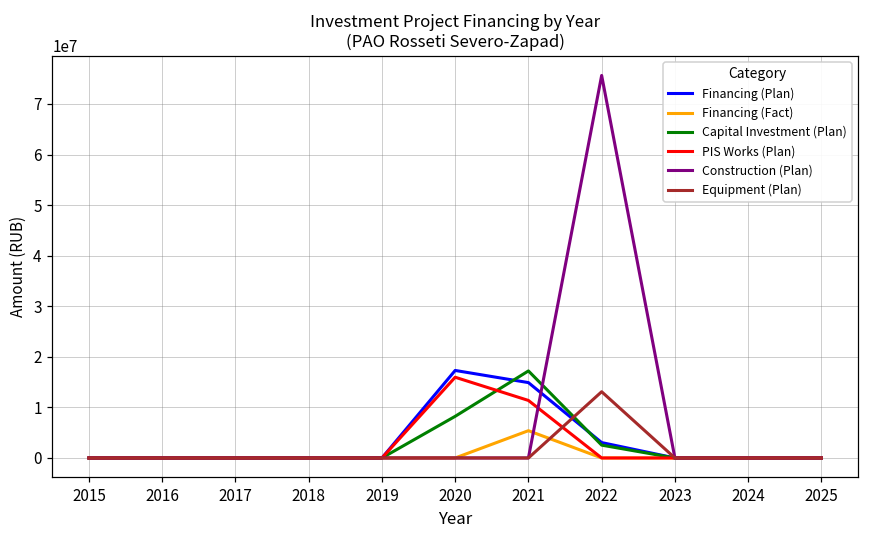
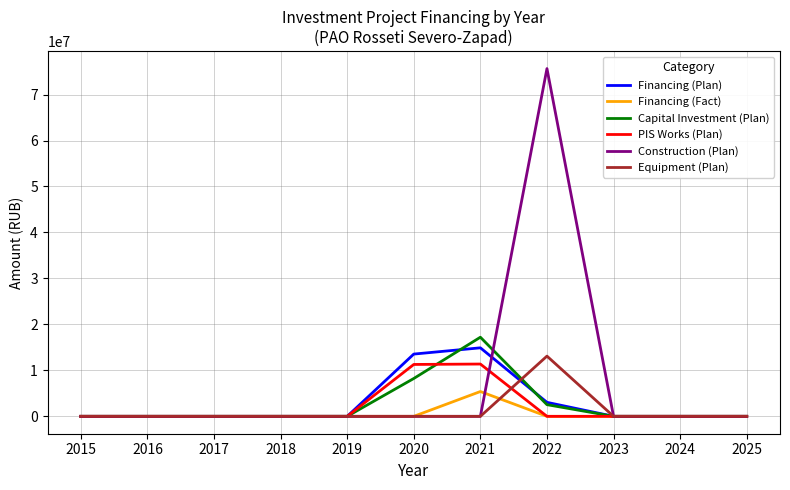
  {
    "Financing (Plan)": {
-     "2020": 17000000,
+     "2020": 14000000,
      "2021": 15000000
    },
    "Financing (Fact)": {
      "2021": 5000000
    },
    "Capital Investment (Plan)": {
      "2020": 8000000,
      "2021": 17000000
    },
    "PIS Works (Plan)": {
-     "2020": 16000000,
+     "2020": 11000000,
      "2021": 11000000
    },
    "Construction (Plan)": {
      "2022": 76000000
    },
    "Equipment (Plan)": {
      "2022": 13000000
    }
  }
